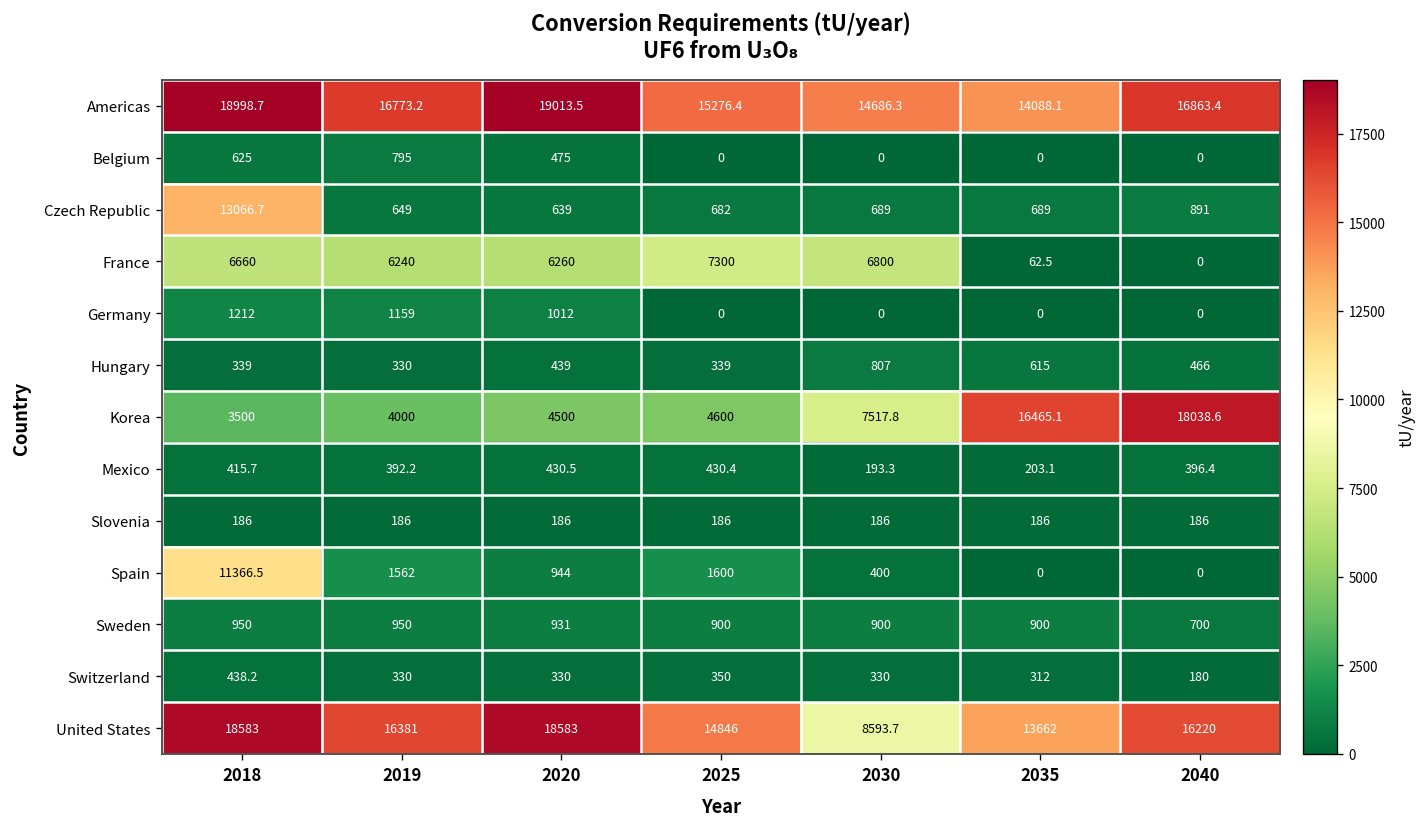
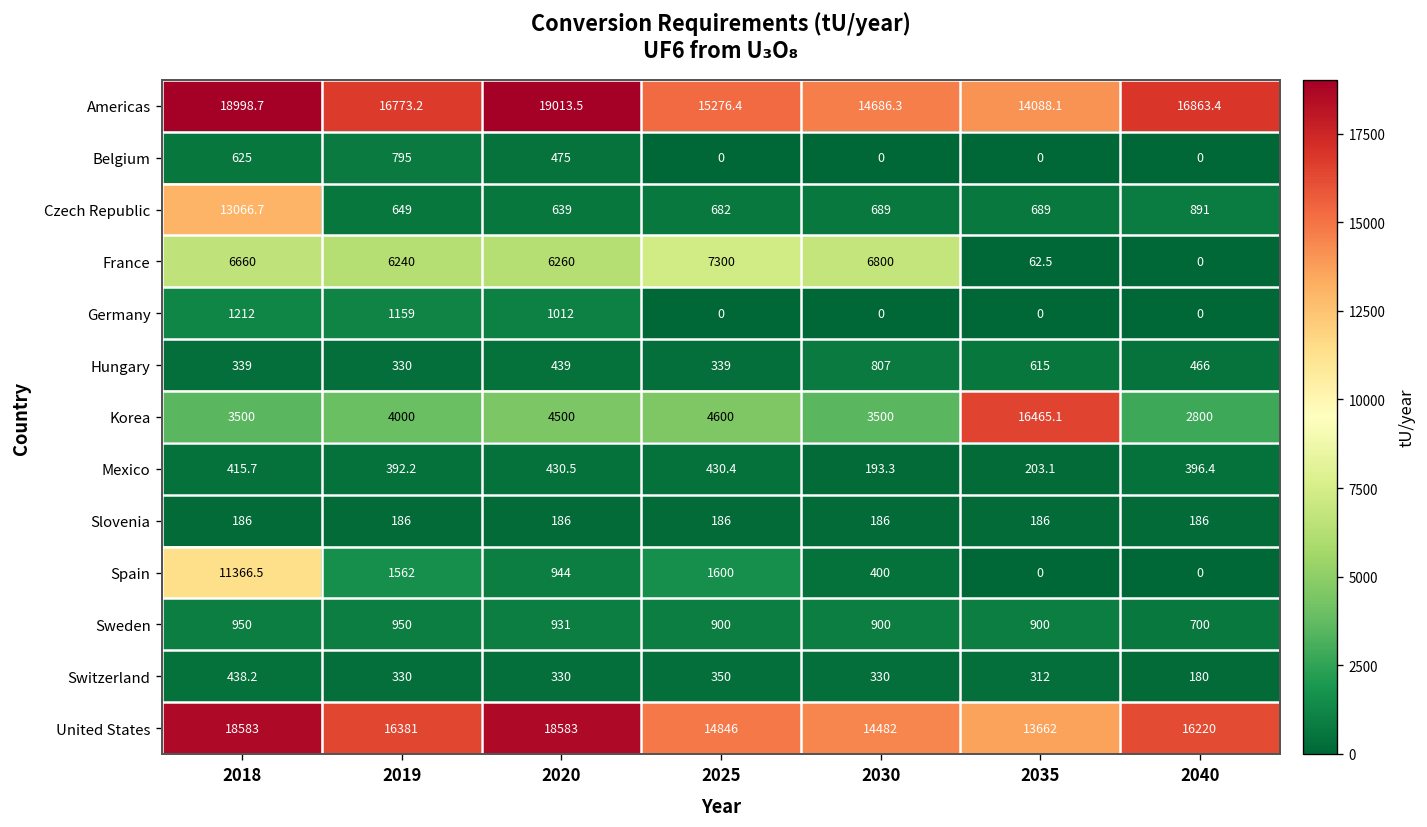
  {
    "Americas": {
      "2018": 18998.7,
      "2019": 16773.2,
      "2020": 19013.5,
      "2025": 15276.4,
      "2030": 14686.3,
      "2035": 14088.1,
      "2040": 16863.4
    },
    "Belgium": {
      "2018": 625,
      "2019": 795,
      "2020": 475,
      "2025": 0,
      "2030": 0,
      "2035": 0,
      "2040": 0
    },
    "Czech Republic": {
      "2018": 13066.7,
      "2019": 649,
      "2020": 639,
      "2025": 682,
      "2030": 689,
      "2035": 689,
      "2040": 891
    },
    "France": {
      "2018": 6660,
      "2019": 6240,
      "2020": 6260,
      "2025": 7300,
      "2030": 6800,
      "2035": 62.5,
      "2040": 0
    },
    "Germany": {
      "2018": 1212,
      "2019": 1159,
      "2020": 1012,
      "2025": 0,
      "2030": 0,
      "2035": 0,
      "2040": 0
    },
    "Hungary": {
      "2018": 339,
      "2019": 330,
      "2020": 439,
      "2025": 339,
      "2030": 807,
      "2035": 615,
      "2040": 466
    },
    "Korea": {
      "2018": 3500,
      "2019": 4000,
      "2020": 4500,
      "2025": 4600,
-     "2030": 7517.8,
+     "2030": 3500,
      "2035": 16465.1,
-     "2040": 18038.6
+     "2040": 2800
    },
    "Mexico": {
      "2018": 415.7,
      "2019": 392.2,
      "2020": 430.5,
      "2025": 430.4,
      "2030": 193.3,
      "2035": 203.1,
      "2040": 396.4
    },
    "Slovenia": {
      "2018": 186,
      "2019": 186,
      "2020": 186,
      "2025": 186,
      "2030": 186,
      "2035": 186,
      "2040": 186
    },
    "Spain": {
      "2018": 11366.5,
      "2019": 1562,
      "2020": 944,
      "2025": 1600,
      "2030": 400,
      "2035": 0,
      "2040": 0
    },
    "Sweden": {
      "2018": 950,
      "2019": 950,
      "2020": 931,
      "2025": 900,
      "2030": 900,
      "2035": 900,
      "2040": 700
    },
    "Switzerland": {
      "2018": 438.2,
      "2019": 330,
      "2020": 330,
      "2025": 350,
      "2030": 330,
      "2035": 312,
      "2040": 180
    },
    "United States": {
      "2018": 18583,
      "2019": 16381,
      "2020": 18583,
      "2025": 14846,
-     "2030": 8593.7,
+     "2030": 14482,
      "2035": 13662,
      "2040": 16220
    }
  }
